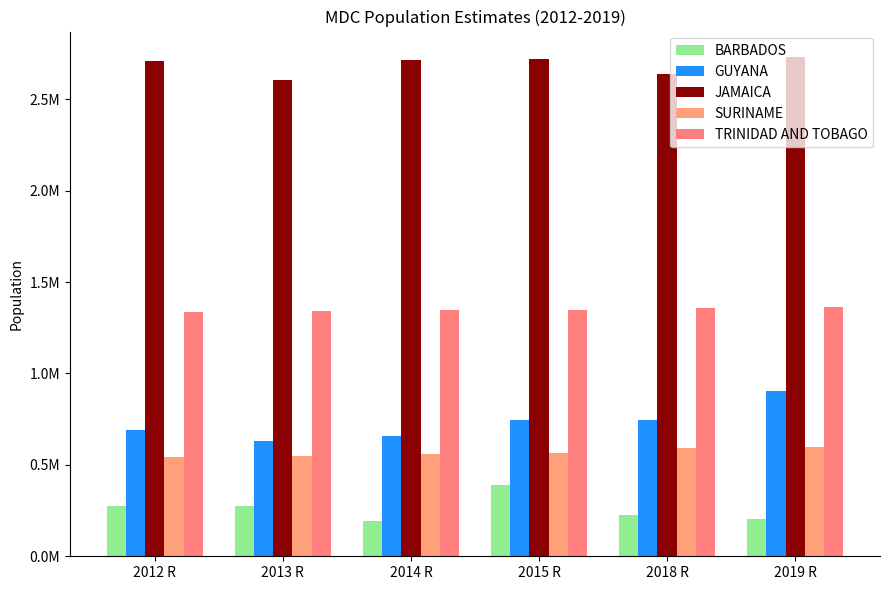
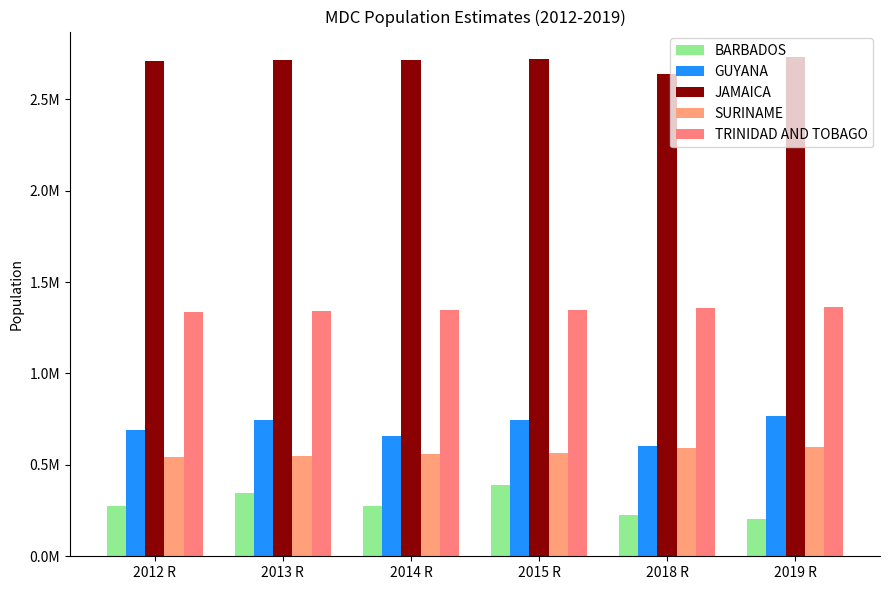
  {
    "BARBADOS": {
      "2012 R": 280000,
-     "2013 R": 280000,
-     "2014 R": 190000,
+     "2013 R": 340000,
+     "2014 R": 280000,
      "2015 R": 390000,
      "2018 R": 230000,
      "2019 R": 210000
    },
    "GUYANA": {
      "2012 R": 690000,
-     "2013 R": 630000,
+     "2013 R": 750000,
      "2014 R": 660000,
      "2015 R": 740000,
-     "2018 R": 740000,
-     "2019 R": 910000
+     "2018 R": 600000,
+     "2019 R": 770000
    },
    "JAMAICA": {
      "2012 R": 2710000,
-     "2013 R": 2610000,
+     "2013 R": 2710000,
      "2014 R": 2720000,
      "2015 R": 2720000,
      "2018 R": 2640000
    }
  }
